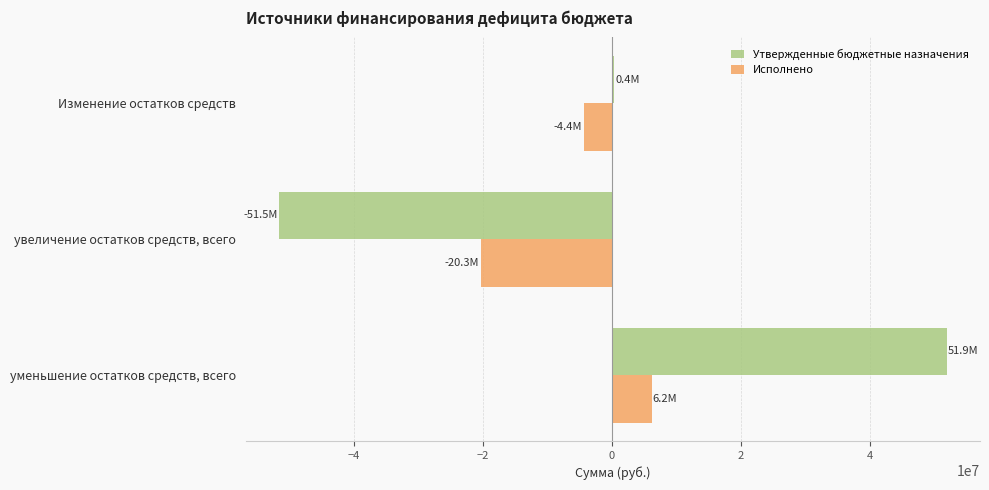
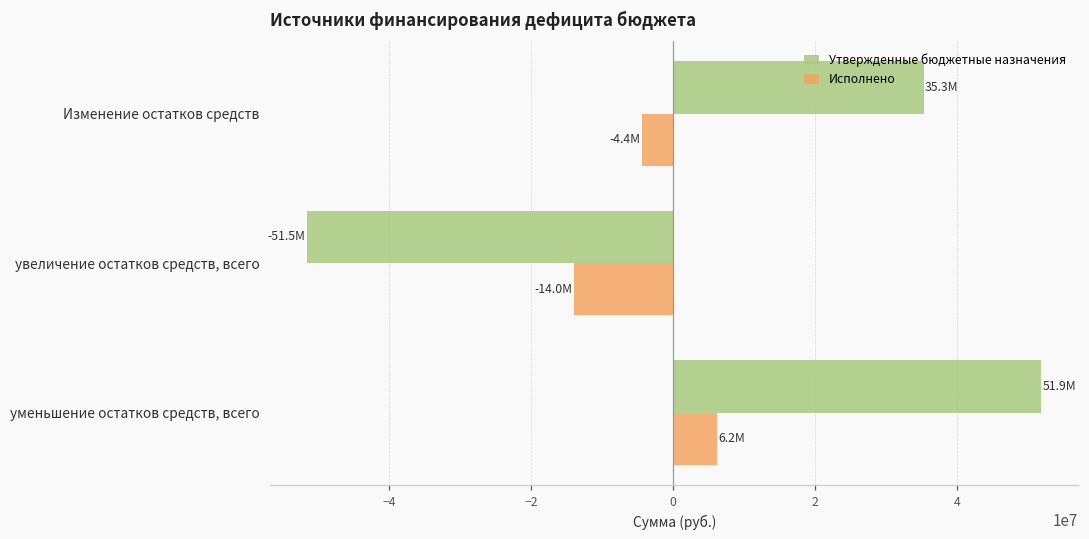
  {
    "Утвержденные бюджетные назначения": {
-     "Изменение остатков средств": "0.4M",
+     "Изменение остатков средств": "35.3M",
      "увеличение остатков средств, всего": "-51.5M",
      "уменьшение остатков средств, всего": "51.9M"
    },
    "Исполнено": {
      "Изменение остатков средств": "-4.4M",
-     "увеличение остатков средств, всего": "-20.3M",
+     "увеличение остатков средств, всего": "-14.0M",
      "уменьшение остатков средств, всего": "6.2M"
    }
  }
